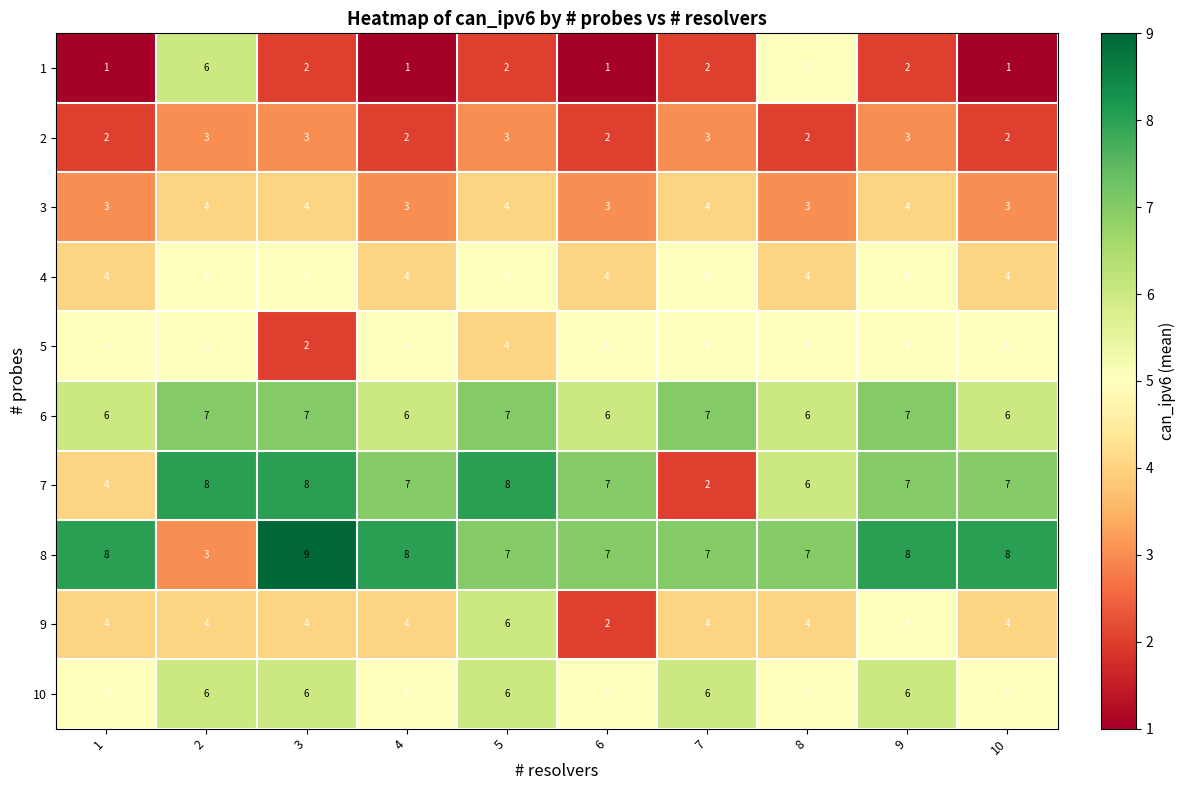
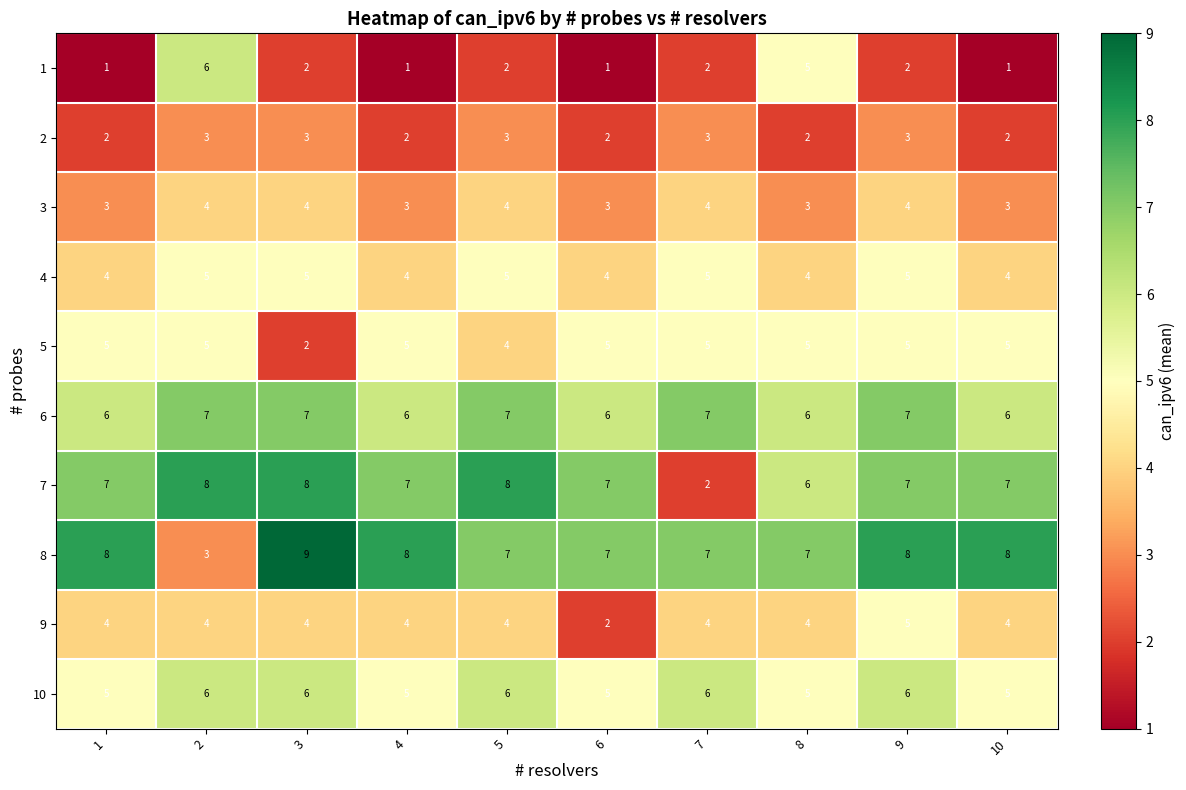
  {
    "1": {
      "1": 1,
      "2": 6,
      "3": 2,
      "4": 1,
      "5": 2,
      "6": 1,
      "7": 2,
      "8": 5,
      "9": 2,
      "10": 1
    },
    "2": {
      "1": 2,
      "2": 3,
      "3": 3,
      "4": 2,
      "5": 3,
      "6": 2,
      "7": 3,
      "8": 2,
      "9": 3,
      "10": 2
    },
    "3": {
      "1": 3,
      "2": 4,
      "3": 4,
      "4": 3,
      "5": 4,
      "6": 3,
      "7": 4,
      "8": 3,
      "9": 4,
      "10": 3
    },
    "4": {
      "1": 4,
      "2": 5,
      "3": 5,
      "4": 4,
      "5": 5,
      "6": 4,
      "7": 5,
      "8": 4,
      "9": 5,
      "10": 4
    },
    "5": {
      "1": 5,
      "2": 5,
      "3": 2,
      "4": 5,
      "5": 4,
      "6": 5,
      "7": 5,
      "8": 5,
      "9": 5,
      "10": 5
    },
    "6": {
      "1": 6,
      "2": 7,
      "3": 7,
      "4": 6,
      "5": 7,
      "6": 6,
      "7": 7,
      "8": 6,
      "9": 7,
      "10": 6
    },
    "7": {
-     "1": 4,
+     "1": 7,
      "2": 8,
      "3": 8,
      "4": 7,
      "5": 8,
      "6": 7,
      "7": 2,
      "8": 6,
      "9": 7,
      "10": 7
    },
    "8": {
      "1": 8,
      "2": 3,
      "3": 9,
      "4": 8,
      "5": 7,
      "6": 7,
      "7": 7,
      "8": 7,
      "9": 8,
      "10": 8
    },
    "9": {
      "1": 4,
      "2": 4,
      "3": 4,
      "4": 4,
-     "5": 6,
+     "5": 4,
      "6": 2,
      "7": 4,
      "8": 4,
      "9": 5,
      "10": 4
    },
    "10": {
      "1": 5,
      "2": 6,
      "3": 6,
      "4": 5,
      "5": 6,
      "6": 5,
      "7": 6,
      "8": 5,
      "9": 6,
      "10": 5
    }
  }
